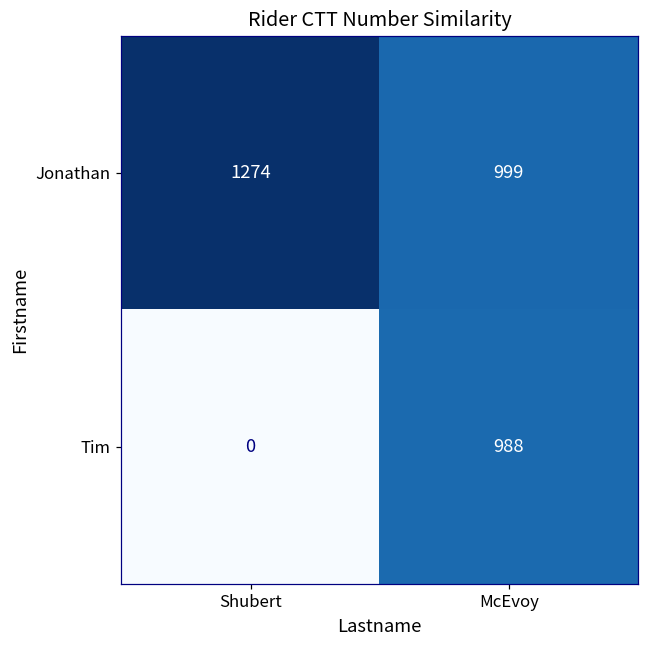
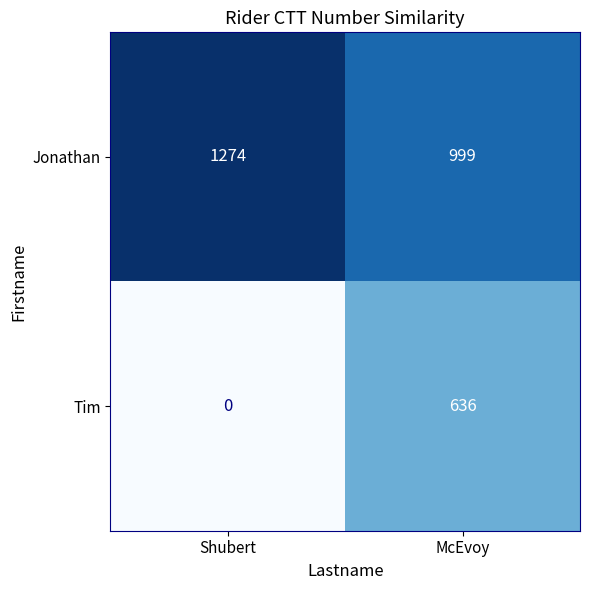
  {
    "Jonathan": {
      "Shubert": 1274,
      "McEvoy": 999
    },
    "Tim": {
      "Shubert": 0,
-     "McEvoy": 988
+     "McEvoy": 636
    }
  }
